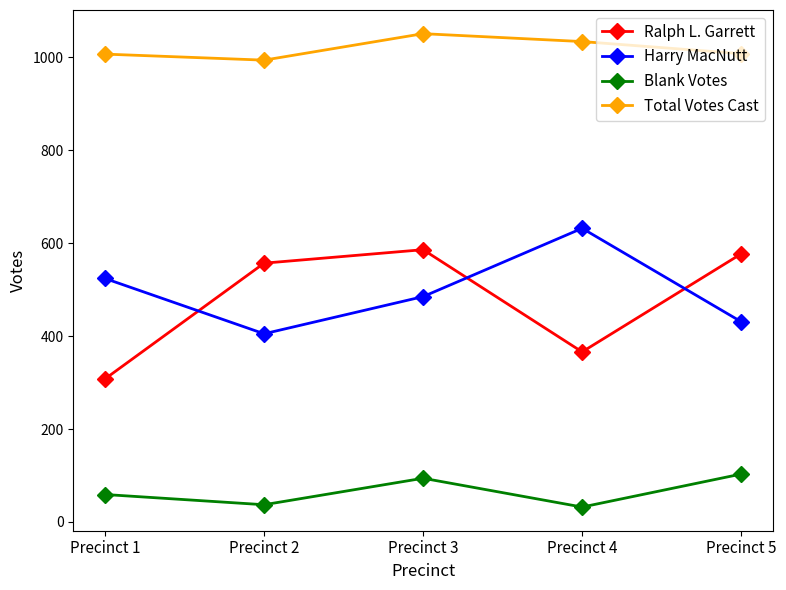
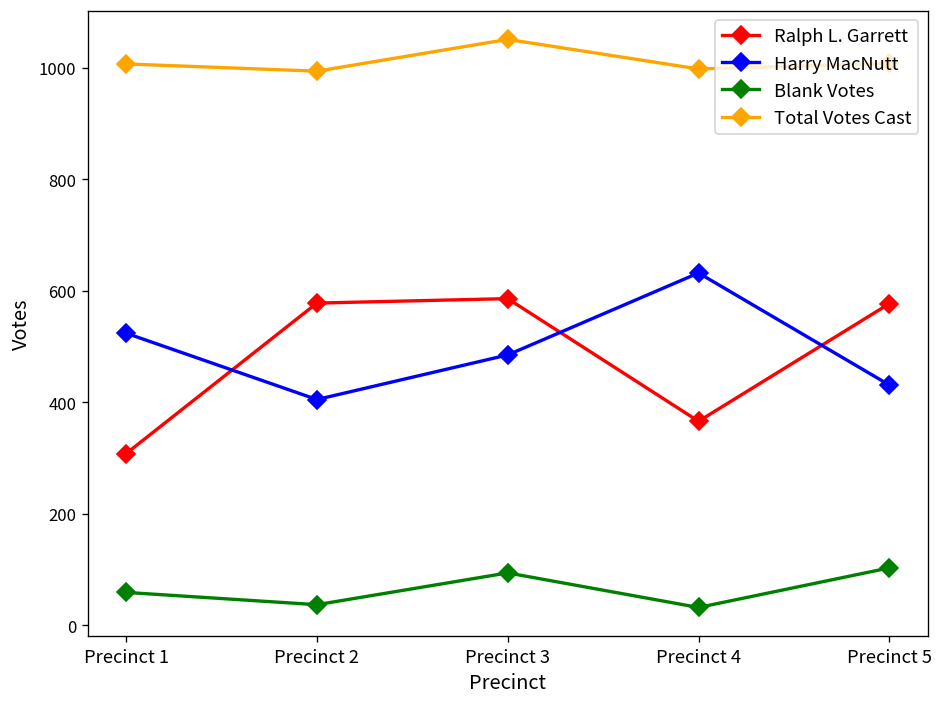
  {
    "Ralph L. Garrett": {
      "Precinct 1": 310,
-     "Precinct 2": 560,
+     "Precinct 2": 580,
      "Precinct 3": 590,
      "Precinct 4": 370,
      "Precinct 5": 580
    },
    "Harry MacNutt": {
      "Precinct 1": 520,
      "Precinct 2": 410,
      "Precinct 3": 490,
      "Precinct 4": 630,
      "Precinct 5": 430
    },
    "Blank Votes": {
      "Precinct 1": 60,
      "Precinct 2": 40,
      "Precinct 3": 90,
      "Precinct 4": 30,
      "Precinct 5": 100
    },
    "Total Votes Cast": {
      "Precinct 1": 1010,
      "Precinct 2": 990,
      "Precinct 3": 1050,
-     "Precinct 4": 1030
+     "Precinct 4": 1000
    }
  }
